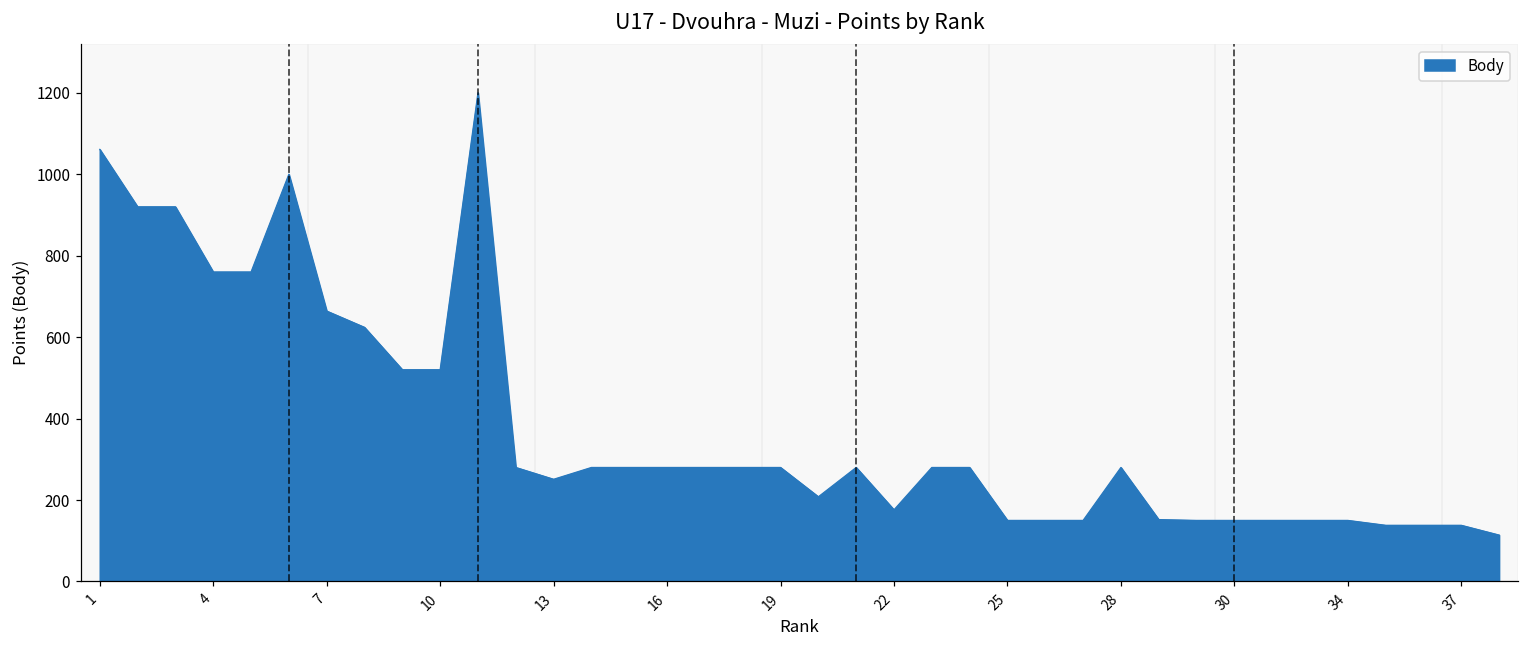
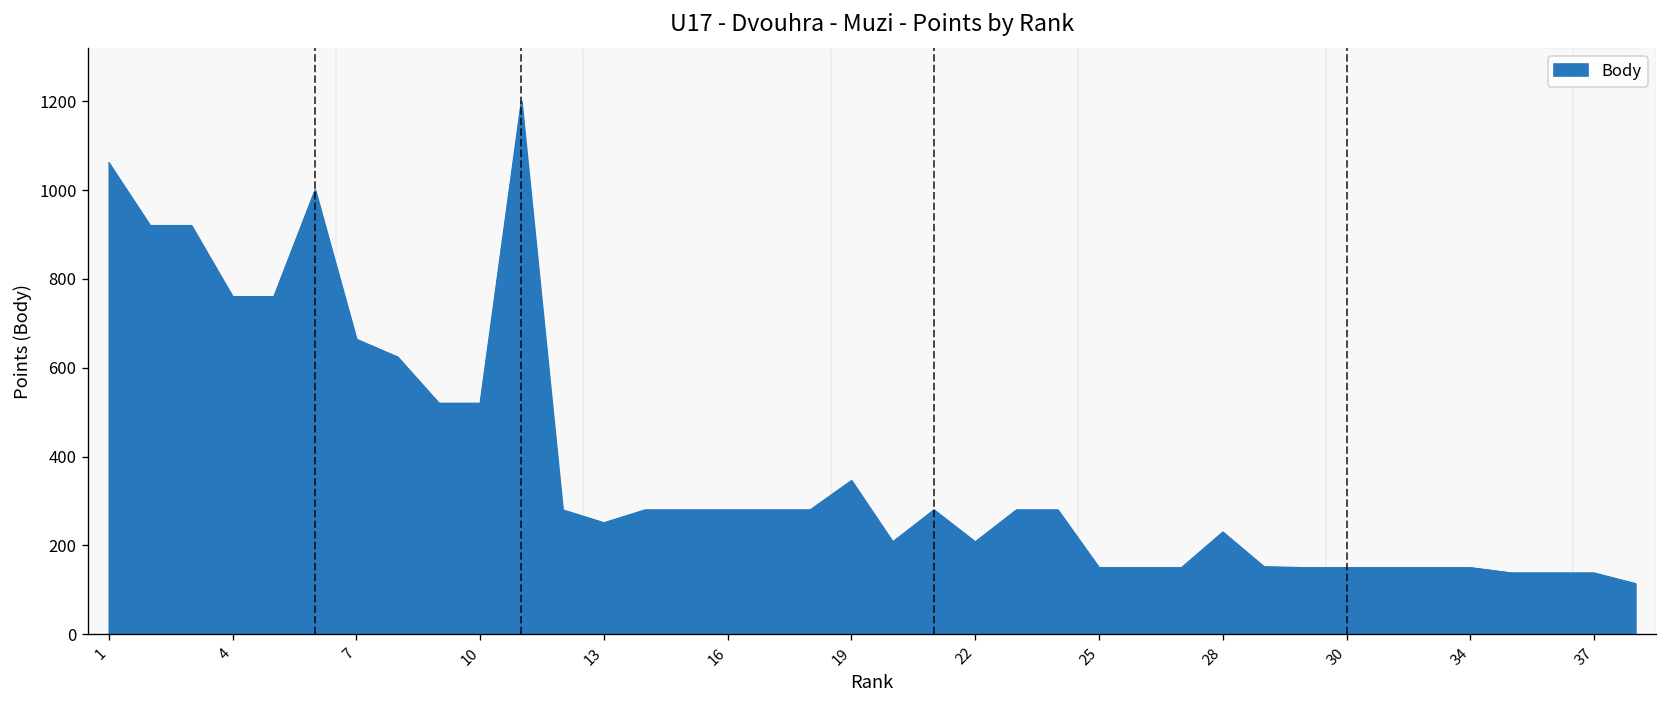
  {
    "1": 1060,
    "4": 760,
    "7": 660,
    "10": 520,
    "13": 250,
    "16": 280,
-   "19": 280,
-   "22": 180,
-   "28": 280,
+   "19": 350,
+   "22": 210,
+   "28": 230,
    "34": 150,
    "37": 140
  }
